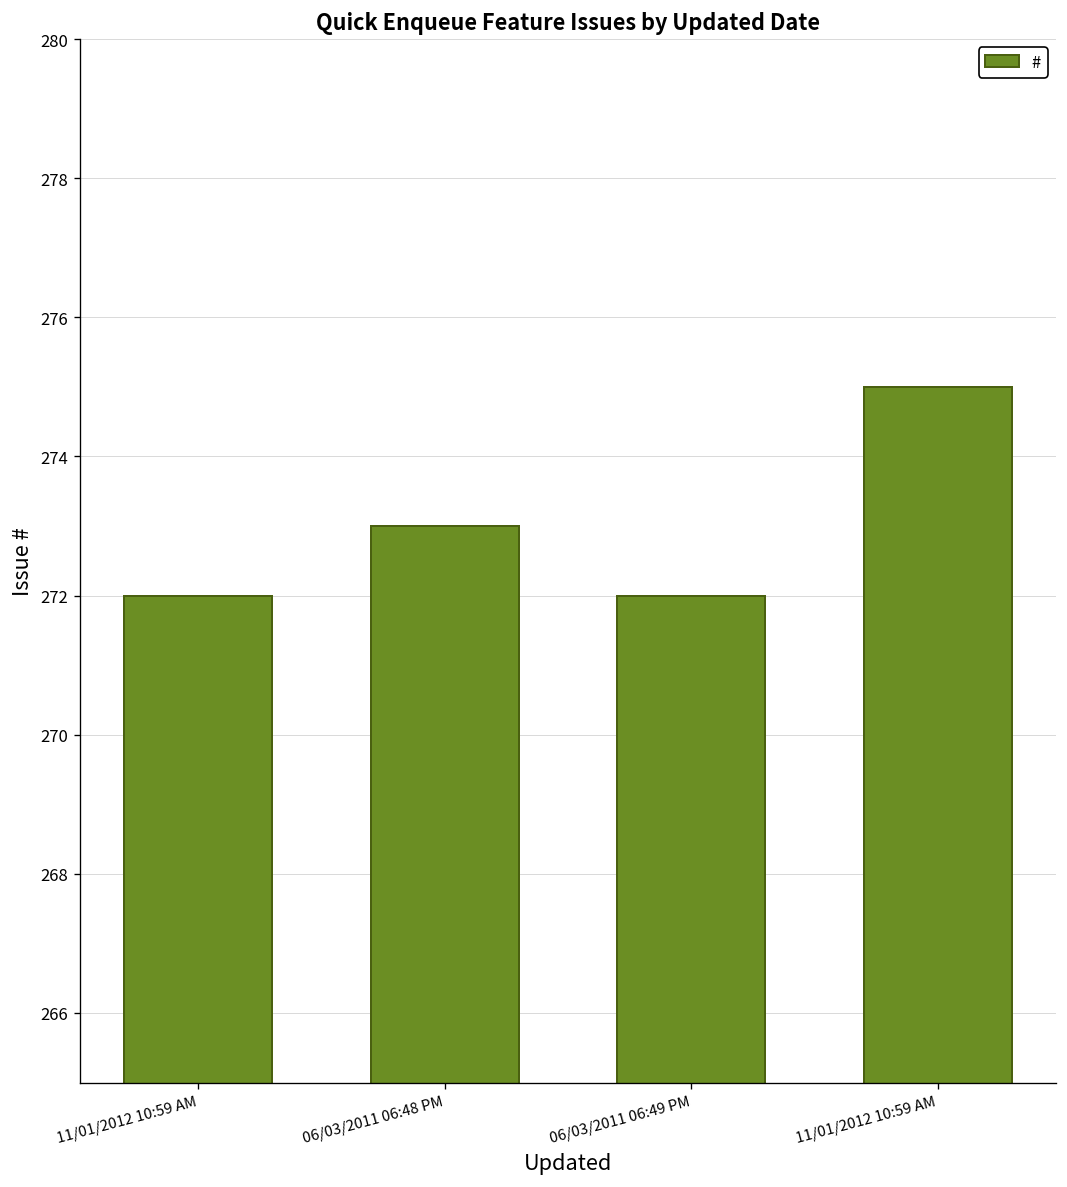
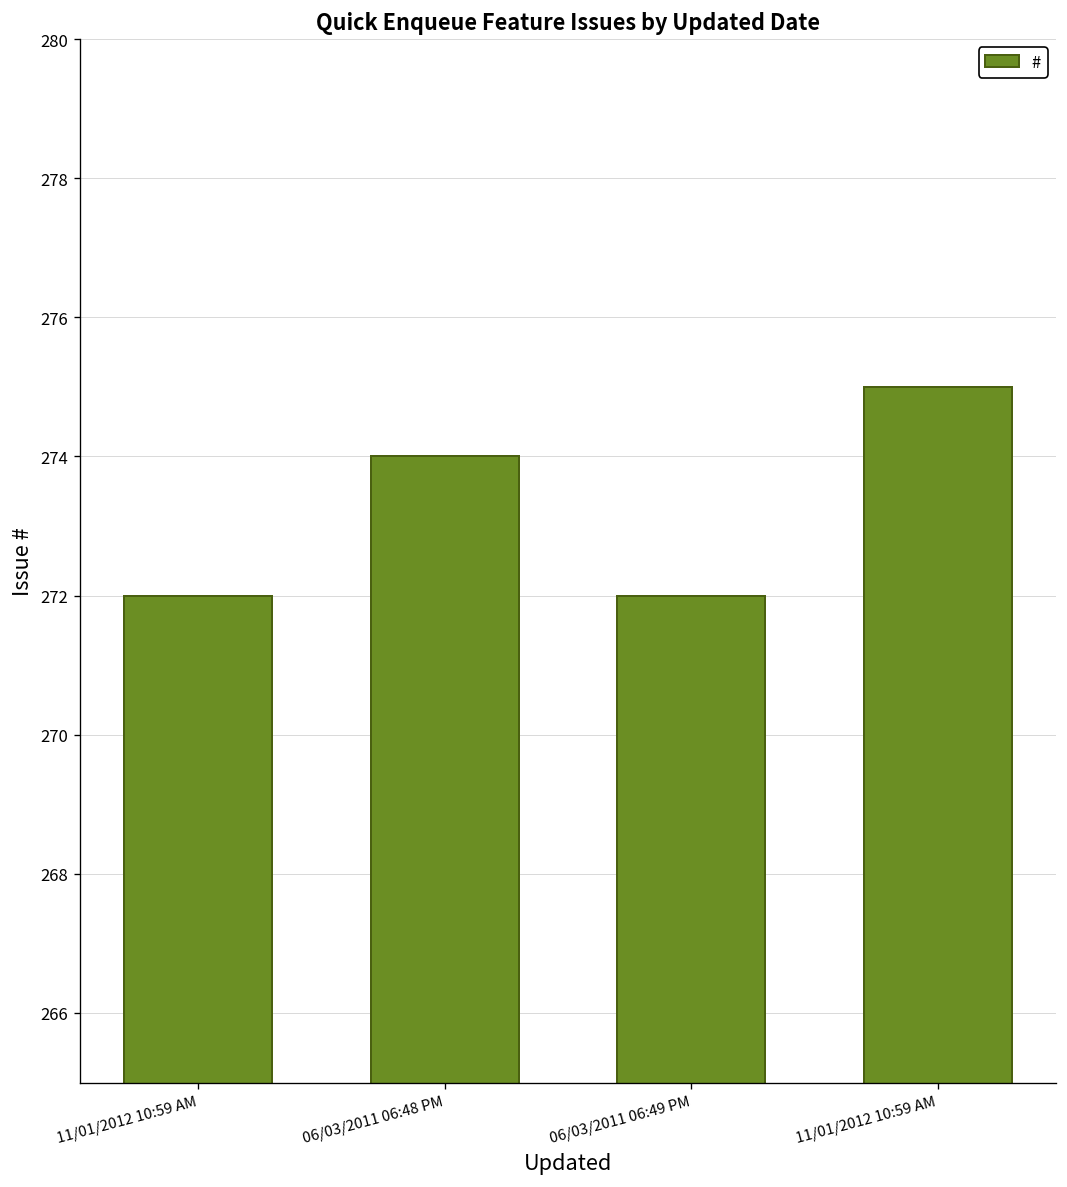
  {
-   "06/03/2011 06:48 PM": 273,
+   "06/03/2011 06:48 PM": 274,
    "06/03/2011 06:49 PM": 272
  }
